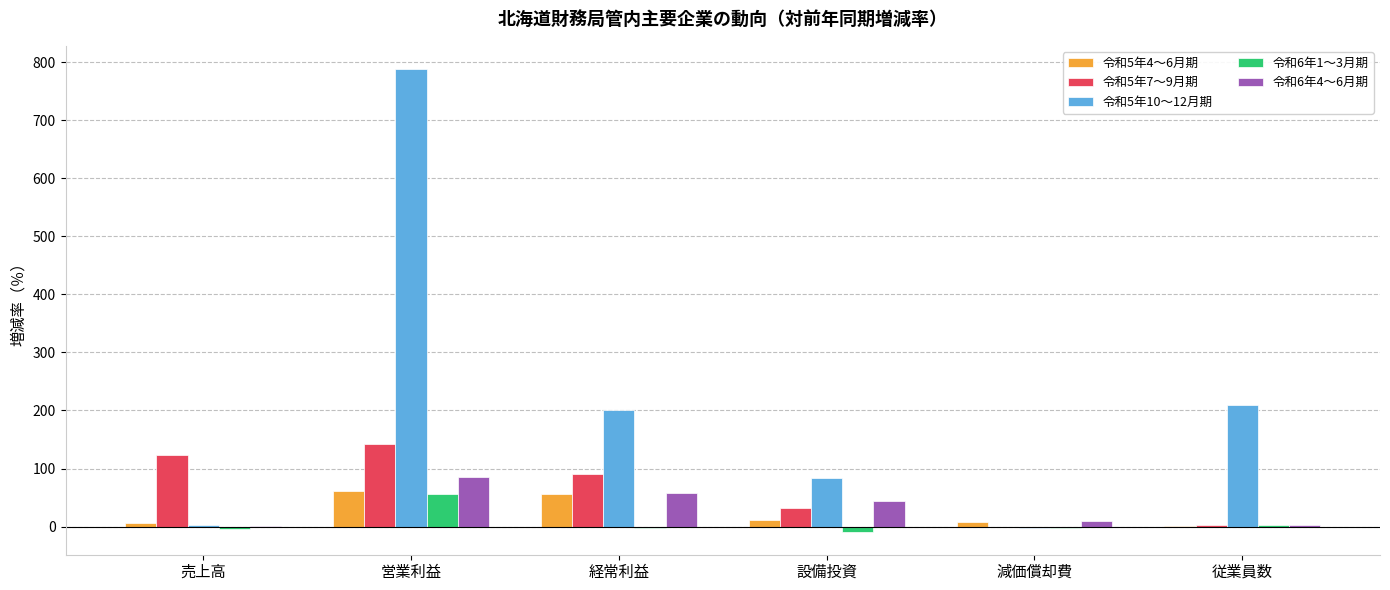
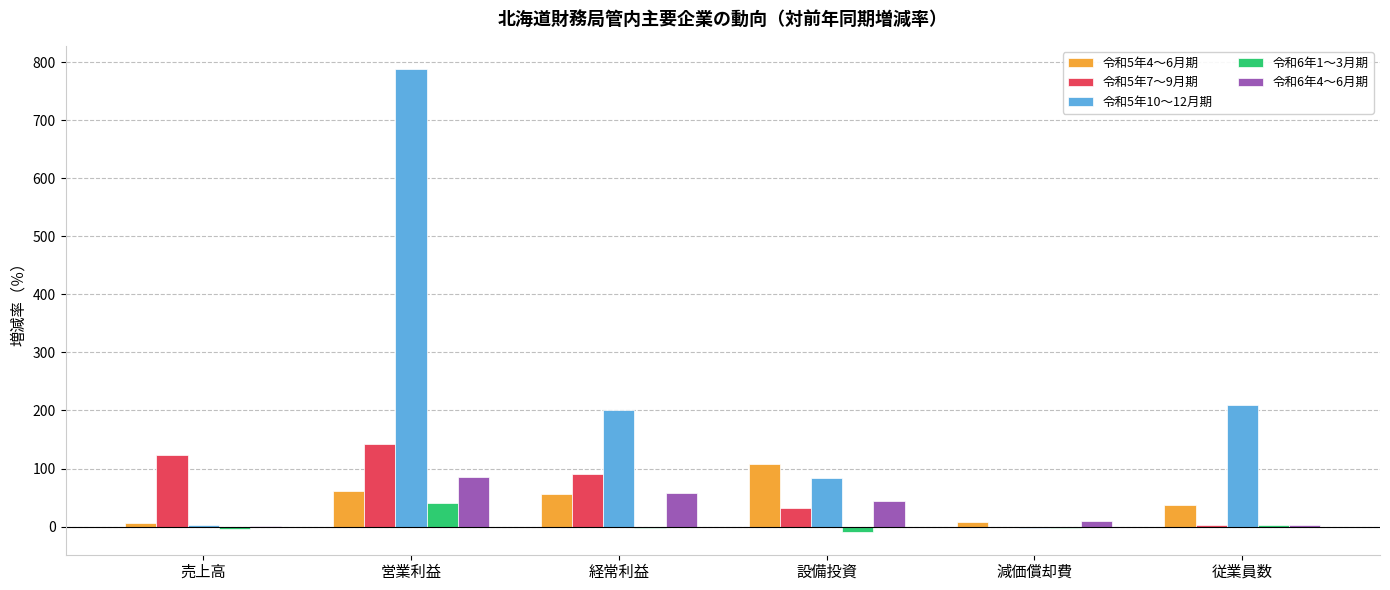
  {
    "令和5年4～6月期": {
      "売上高": 10,
      "営業利益": 60,
      "経常利益": 60,
-     "設備投資": 10,
+     "設備投資": 110,
      "減価償却費": 10,
-     "従業員数": 0
+     "従業員数": 40
    },
    "令和5年7～9月期": {
      "売上高": 120,
      "営業利益": 140,
      "経常利益": 90,
      "設備投資": 30,
      "減価償却費": 0
    },
    "令和5年10～12月期": {
      "営業利益": 790,
      "経常利益": 200,
      "設備投資": 80,
      "従業員数": 210
    },
    "令和6年1～3月期": {
-     "営業利益": 60,
+     "営業利益": 40,
      "設備投資": -10
    },
    "令和6年4～6月期": {
      "営業利益": 90,
      "経常利益": 60,
      "設備投資": 40,
      "減価償却費": 10
    }
  }
